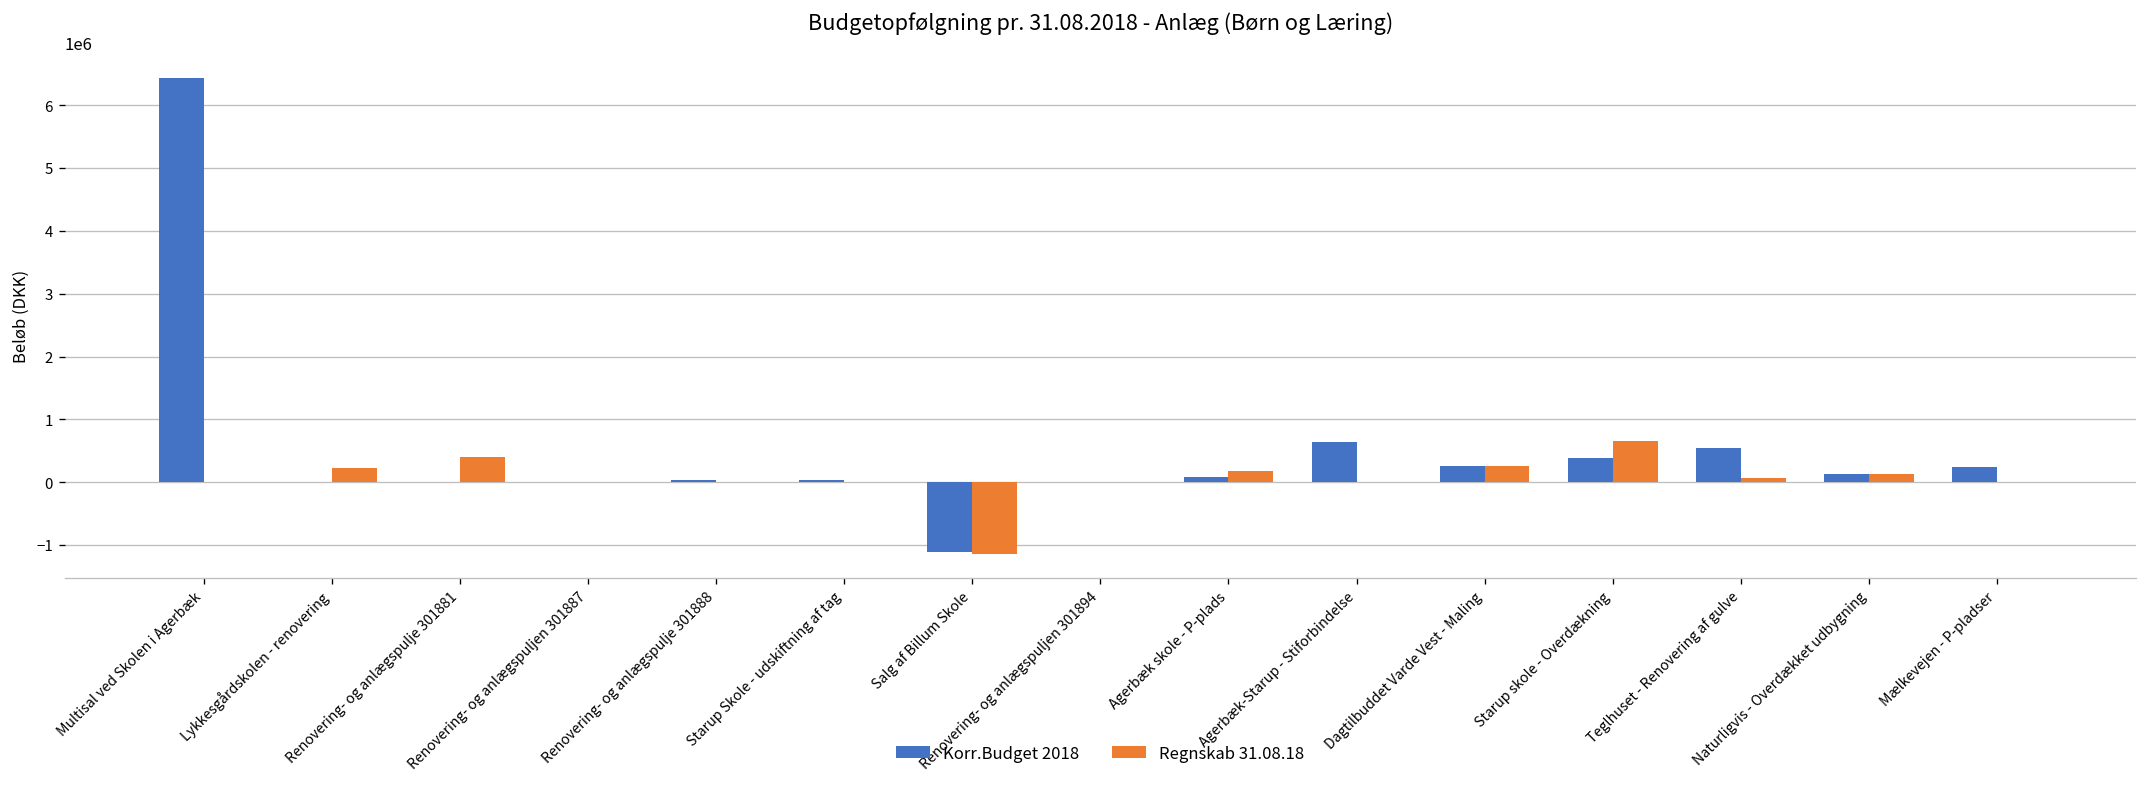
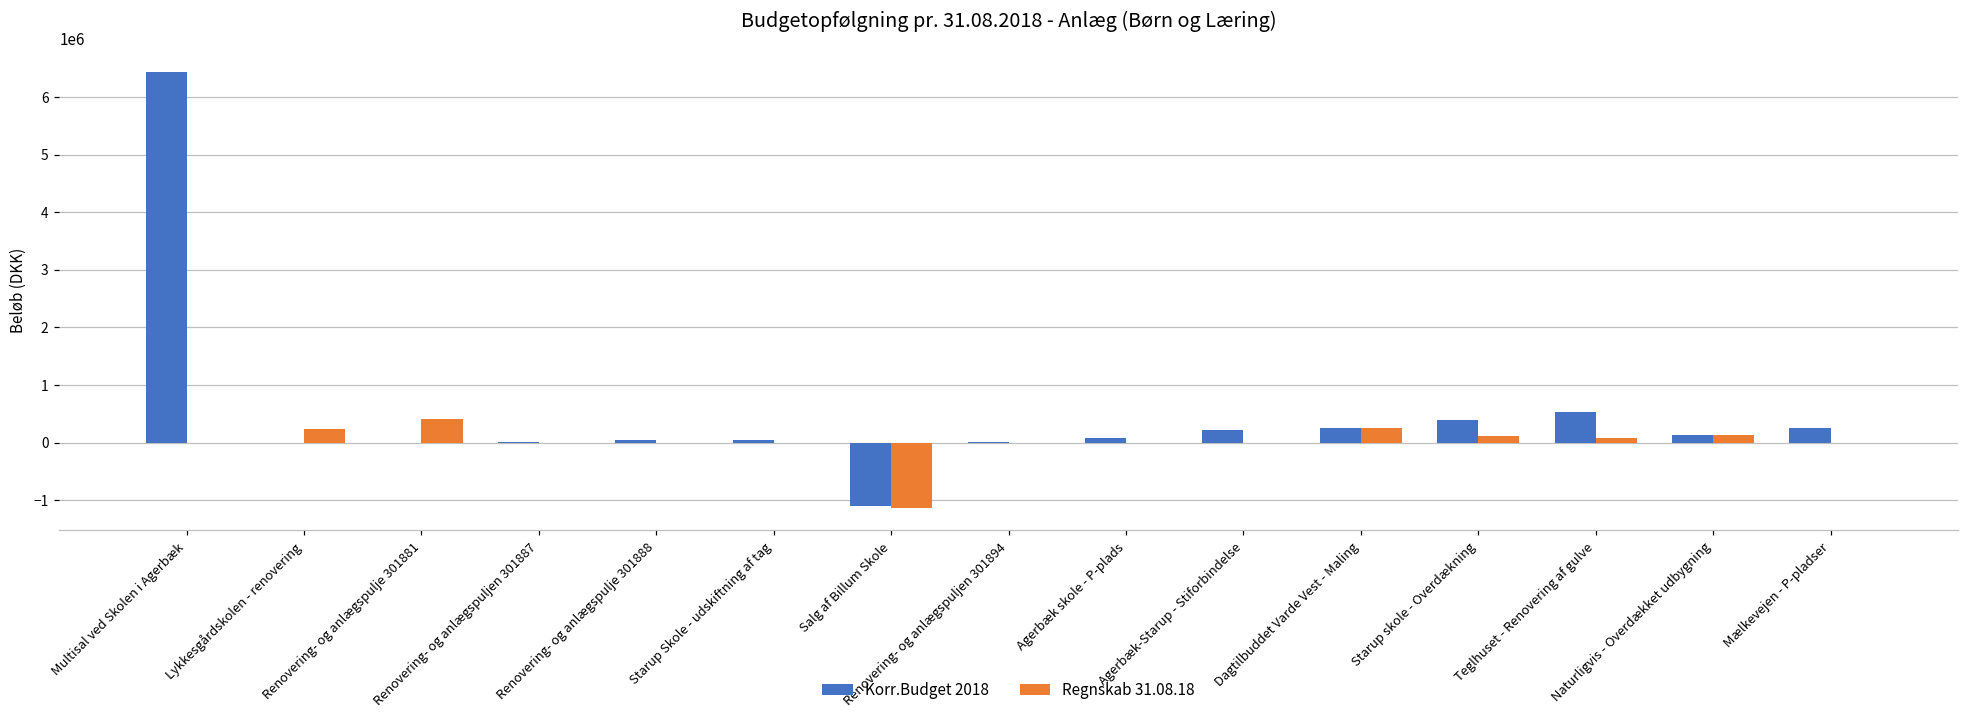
  {
    "Korr.Budget 2018": {
      "Multisal ved Skolen i Agerbæk": 6400000,
      "Lykkesgårdskolen - renovering": 0,
      "Renovering- og anlægspulje 301881": 0,
      "Salg af Billum Skole": -1100000,
      "Agerbæk skole - P-plads": 100000,
-     "Agerbæk-Starup - Stiforbindelse": 600000,
+     "Agerbæk-Starup - Stiforbindelse": 200000,
      "Dagtilbuddet Varde Vest - Maling": 300000,
      "Starup skole - Overdækning": 400000,
      "Teglhuset - Renovering af gulve": 500000,
      "Naturligvis - Overdækket udbygning": 100000,
      "Mælkevejen - P-pladser": 300000
    },
    "Regnskab 31.08.18": {
      "Multisal ved Skolen i Agerbæk": 0,
      "Lykkesgårdskolen - renovering": 200000,
      "Renovering- og anlægspulje 301881": 400000,
      "Renovering- og anlægspuljen 301887": 0,
      "Renovering- og anlægspulje 301888": 0,
      "Starup Skole - udskiftning af tag": 0,
      "Salg af Billum Skole": -1100000,
      "Renovering- og anlægspuljen 301894": 0,
-     "Agerbæk skole - P-plads": 200000,
+     "Agerbæk skole - P-plads": 0,
      "Agerbæk-Starup - Stiforbindelse": 0,
      "Dagtilbuddet Varde Vest - Maling": 300000,
-     "Starup skole - Overdækning": 700000,
+     "Starup skole - Overdækning": 100000,
      "Teglhuset - Renovering af gulve": 100000,
      "Naturligvis - Overdækket udbygning": 100000,
      "Mælkevejen - P-pladser": 0
    }
  }
